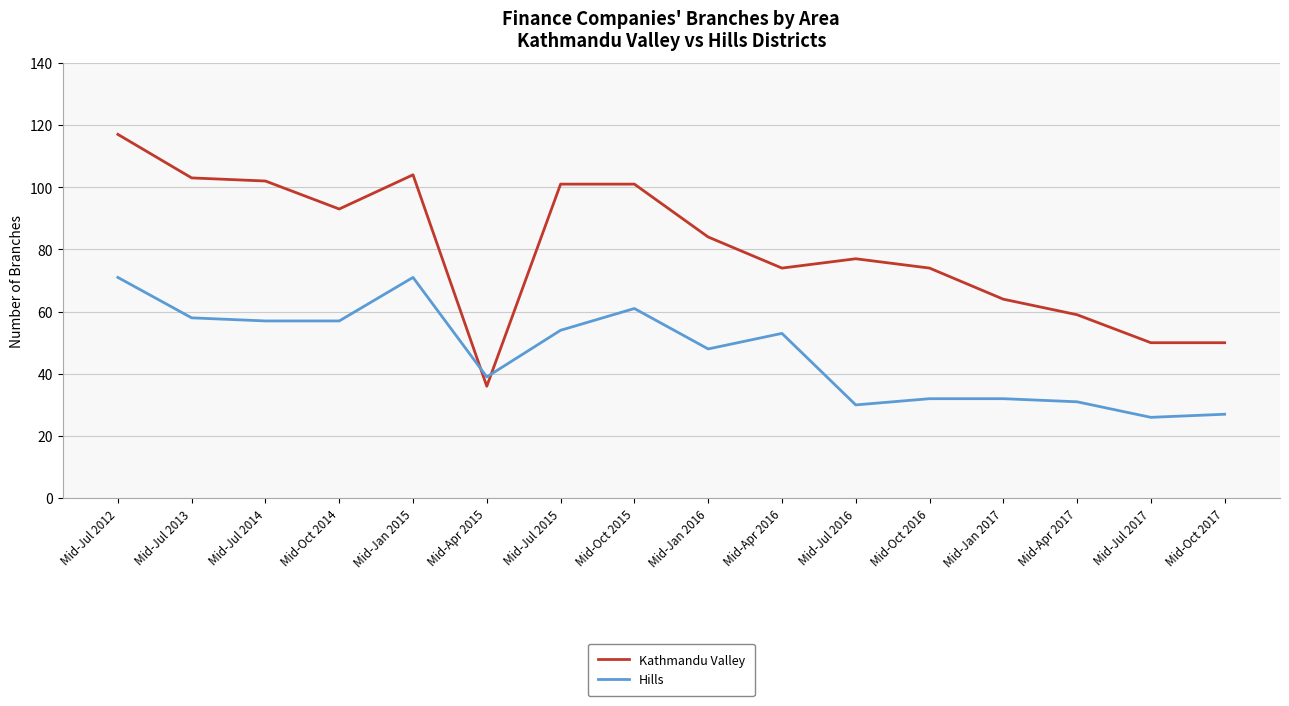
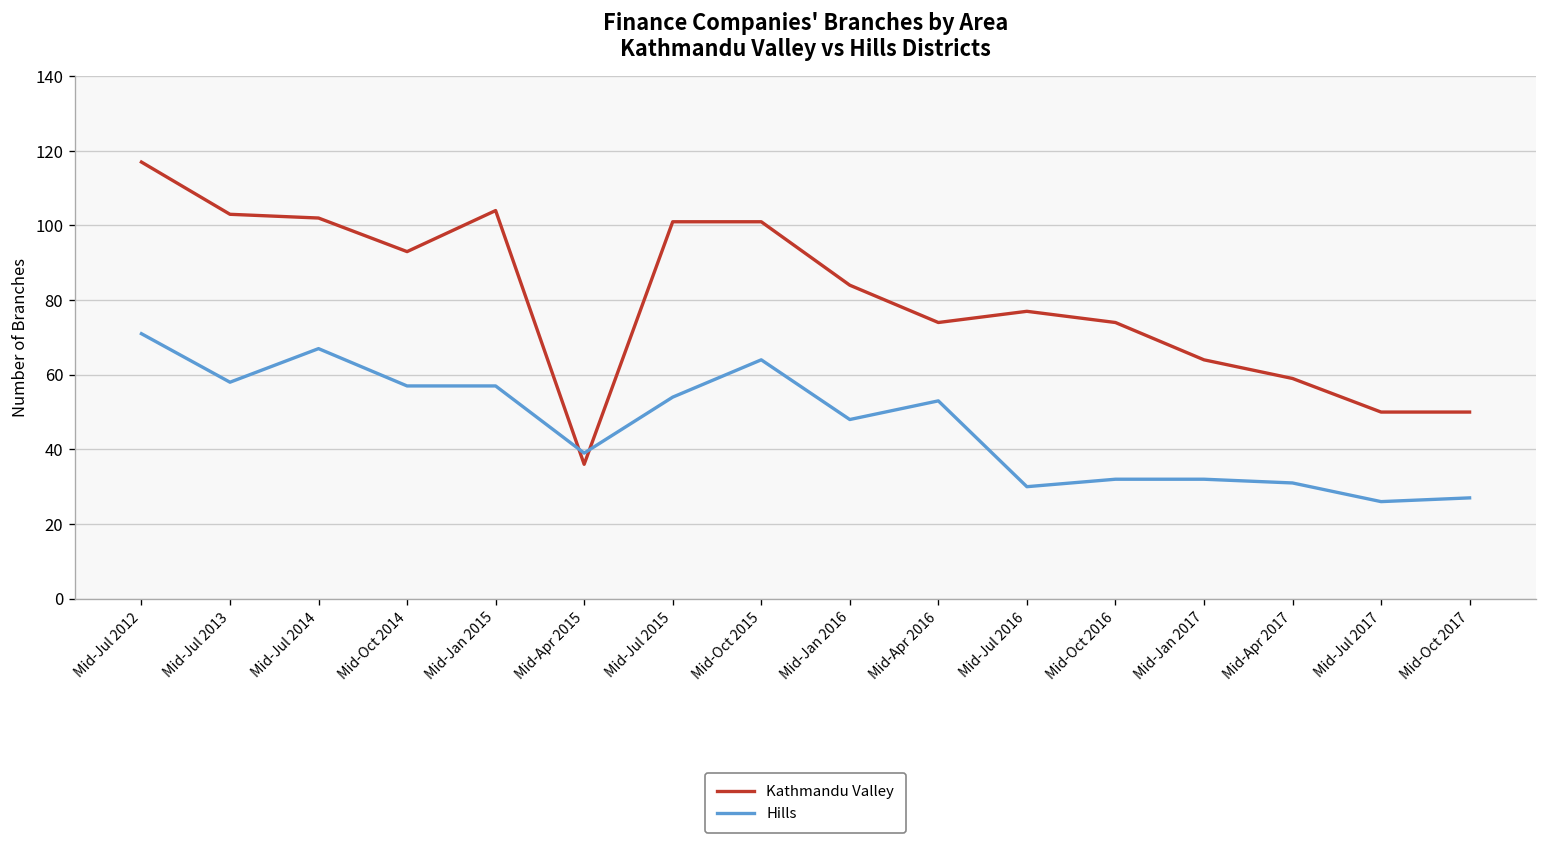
  {
    "Kathmandu Valley": {
      "Mid-Jul 2012": 117,
      "Mid-Jul 2013": 103,
      "Mid-Jul 2014": 102,
      "Mid-Oct 2014": 93,
      "Mid-Jan 2015": 104,
      "Mid-Apr 2015": 36,
      "Mid-Jul 2015": 101,
      "Mid-Oct 2015": 101,
      "Mid-Jan 2016": 84,
      "Mid-Apr 2016": 74,
      "Mid-Jul 2016": 77,
      "Mid-Oct 2016": 74,
      "Mid-Jan 2017": 64,
      "Mid-Apr 2017": 59,
      "Mid-Jul 2017": 50,
      "Mid-Oct 2017": 50
    },
    "Hills": {
      "Mid-Jul 2012": 71,
      "Mid-Jul 2013": 58,
-     "Mid-Jul 2014": 57,
+     "Mid-Jul 2014": 67,
      "Mid-Oct 2014": 57,
-     "Mid-Jan 2015": 71,
+     "Mid-Jan 2015": 57,
      "Mid-Apr 2015": 39,
      "Mid-Jul 2015": 54,
-     "Mid-Oct 2015": 61,
+     "Mid-Oct 2015": 64,
      "Mid-Jan 2016": 48,
      "Mid-Apr 2016": 53,
      "Mid-Jul 2016": 30,
      "Mid-Oct 2016": 32,
      "Mid-Jan 2017": 32,
      "Mid-Apr 2017": 31,
      "Mid-Jul 2017": 26,
      "Mid-Oct 2017": 27
    }
  }
